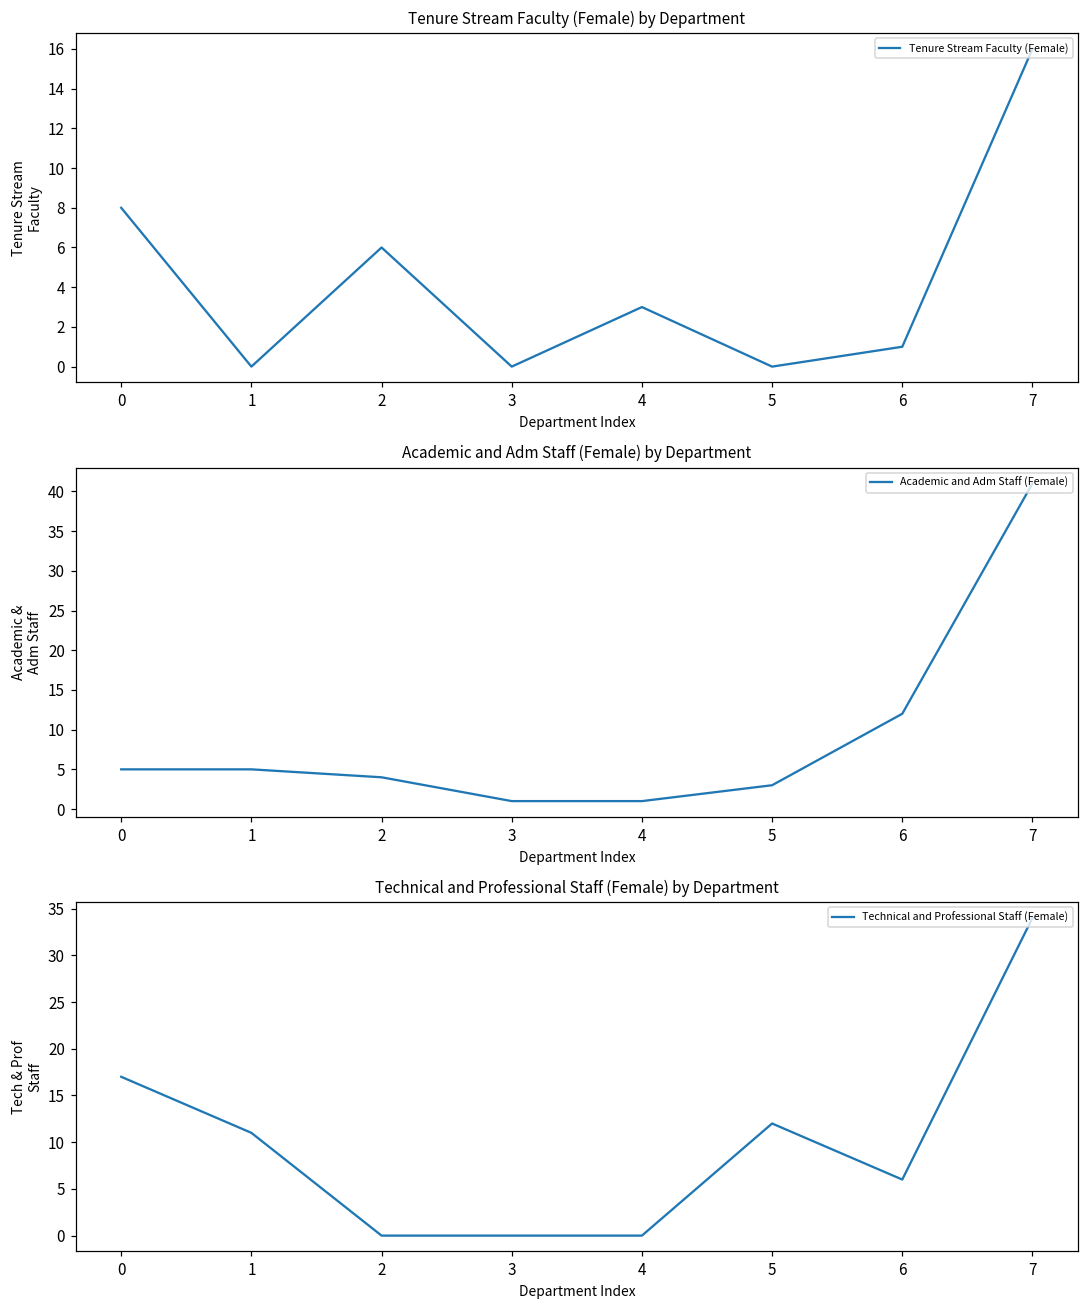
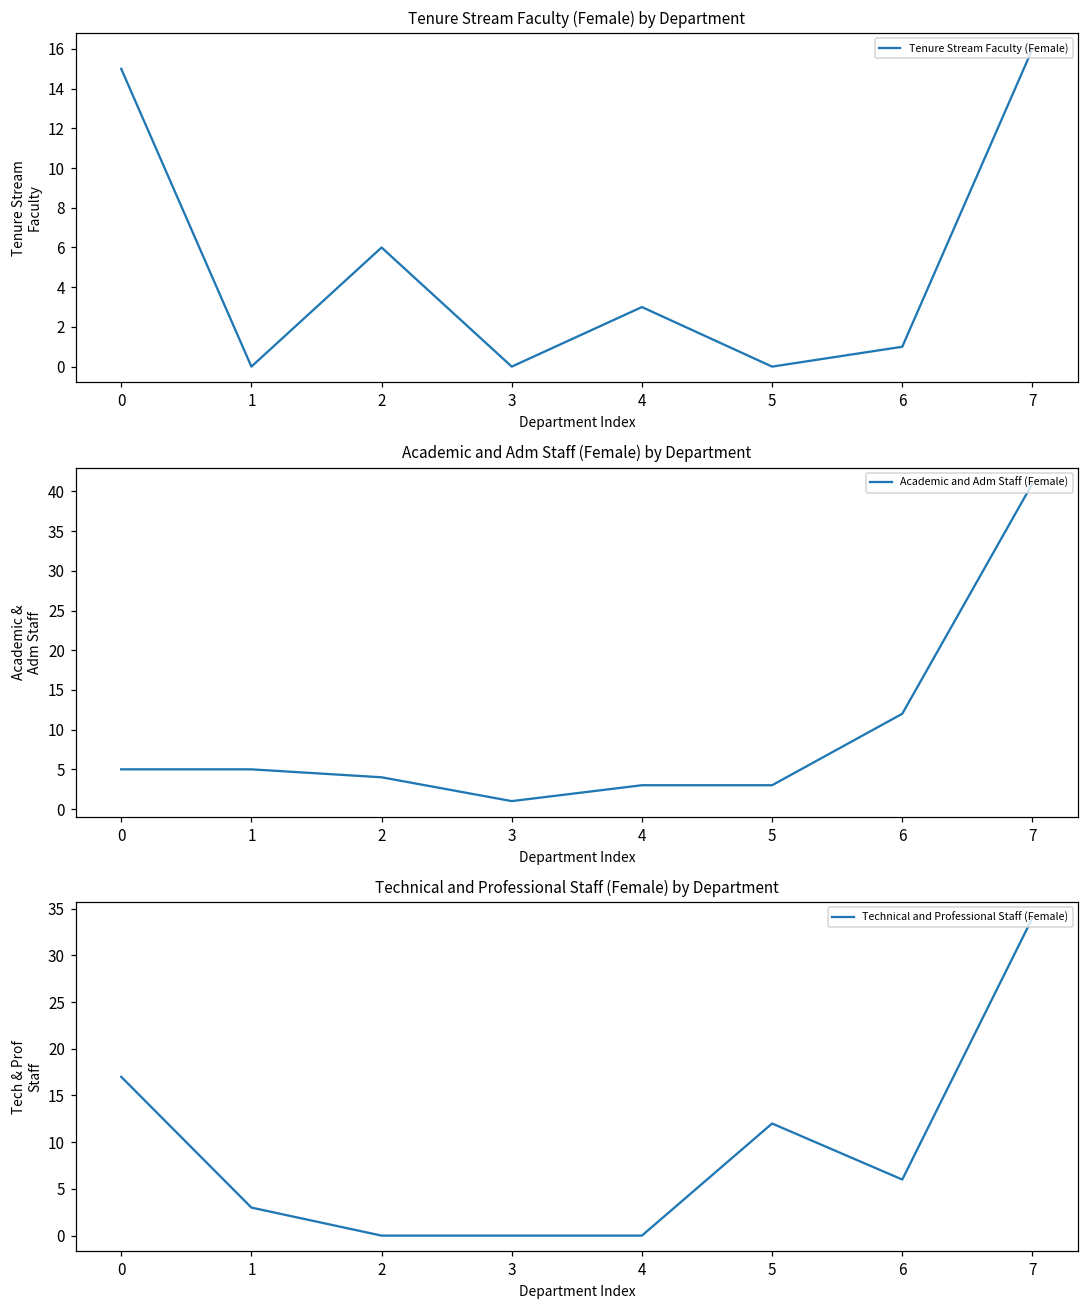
  {
    "Tenure Stream Faculty (Female) by Department": {
-     "0": 8,
+     "0": 15,
      "1": 0,
      "2": 6,
      "3": 0,
      "4": 3,
      "5": 0,
      "6": 1
    },
    "Academic and Adm Staff (Female) by Department": {
      "0": 5,
      "1": 5,
      "2": 4,
      "3": 1,
-     "4": 1,
+     "4": 3,
      "5": 3,
      "6": 12
    },
    "Technical and Professional Staff (Female) by Department": {
      "0": 17,
-     "1": 11,
+     "1": 3,
      "2": 0,
      "3": 0,
      "4": 0,
      "5": 12,
      "6": 6
    }
  }
